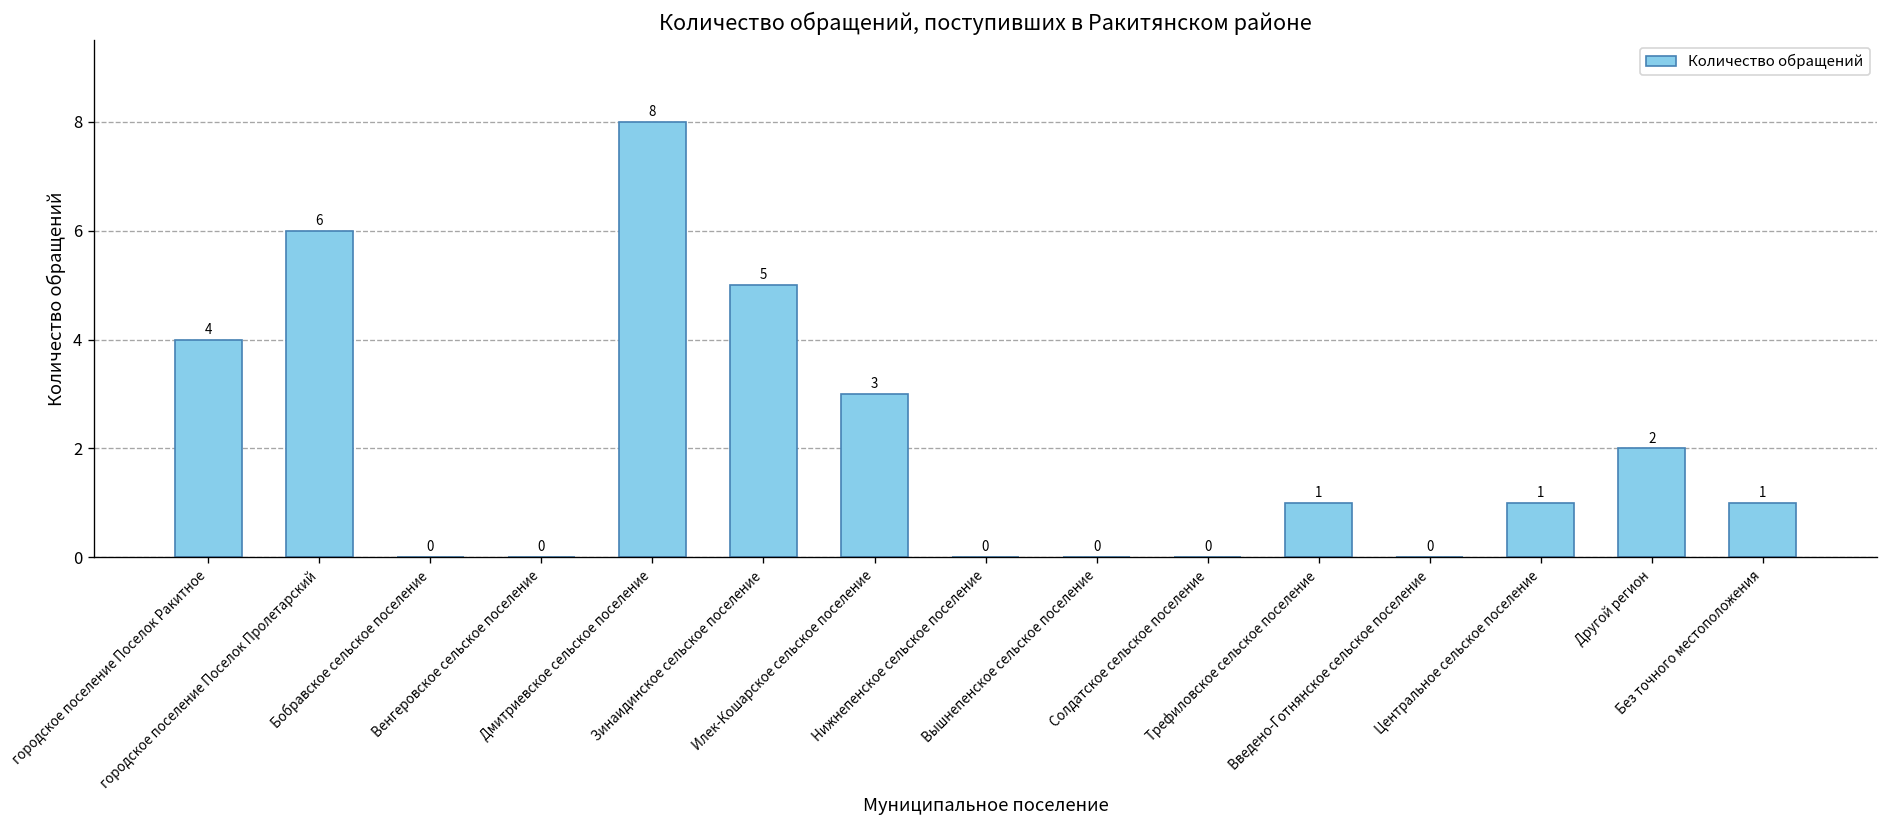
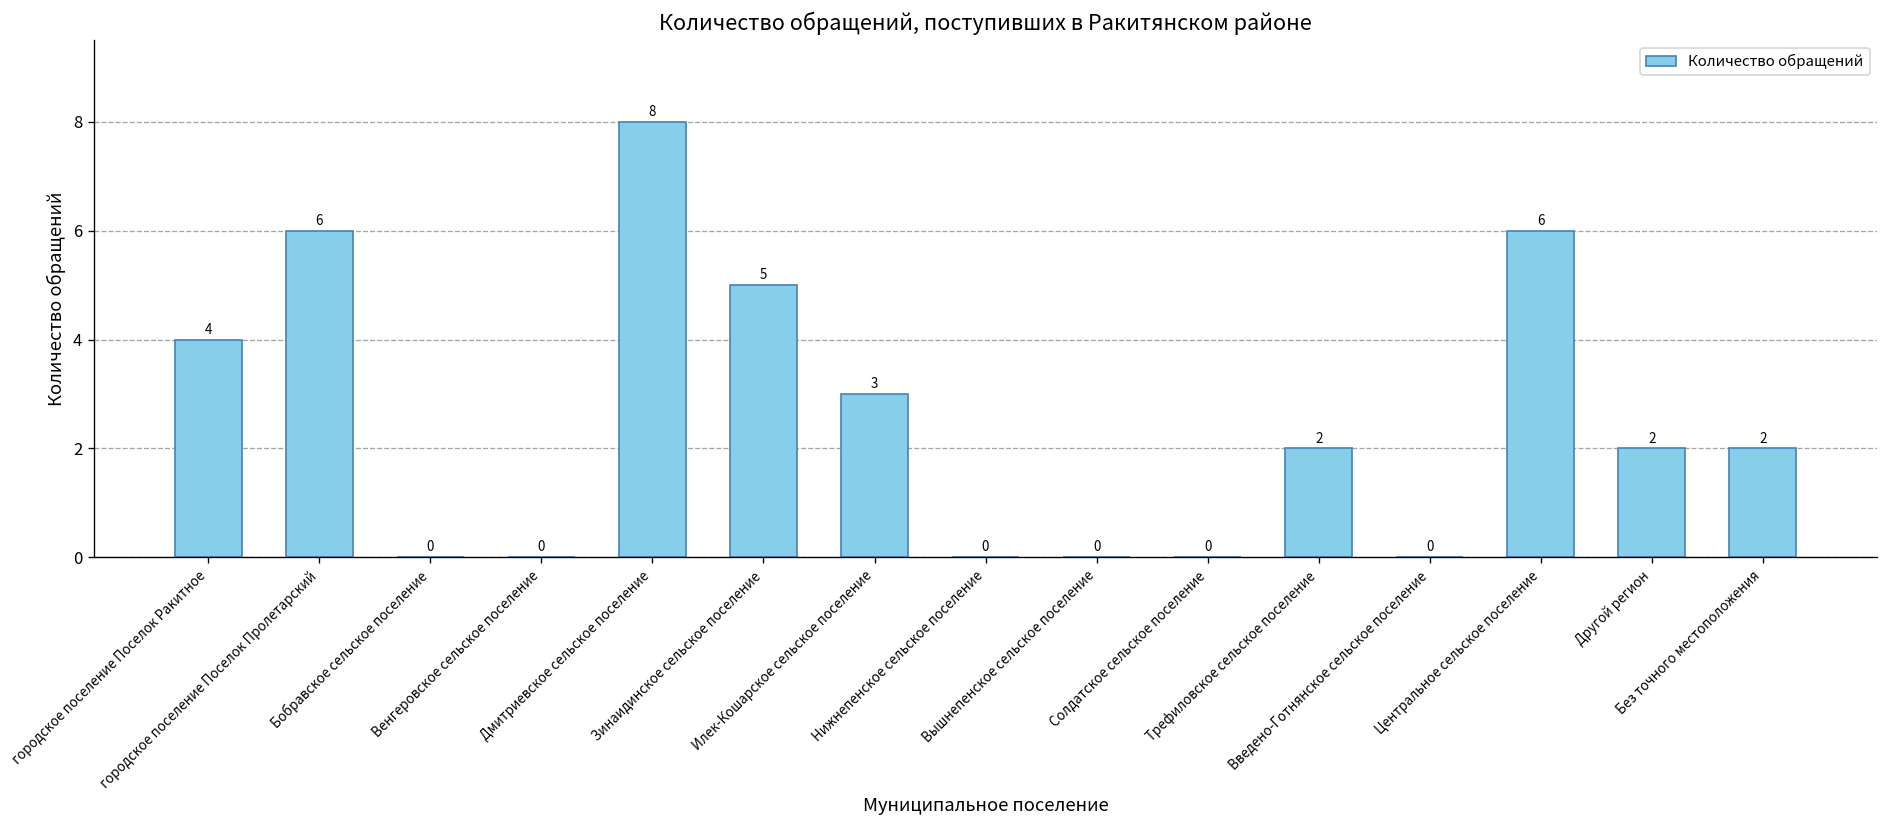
  {
    "городское поселение Поселок Ракитное": 4,
    "городское поселение Поселок Пролетарский": 6,
    "Бобравское сельское поселение": 0,
    "Венгеровское сельское поселение": 0,
    "Дмитриевское сельское поселение": 8,
    "Зинаидинское сельское поселение": 5,
    "Илек-Кошарское сельское поселение": 3,
    "Нижнепенское сельское поселение": 0,
    "Вышнепенское сельское поселение": 0,
    "Солдатское сельское поселение": 0,
-   "Трефиловское сельское поселение": 1,
+   "Трефиловское сельское поселение": 2,
    "Введено-Готнянское сельское поселение": 0,
-   "Центральное сельское поселение": 1,
+   "Центральное сельское поселение": 6,
    "Другой регион": 2,
-   "Без точного местоположения": 1
+   "Без точного местоположения": 2
  }
